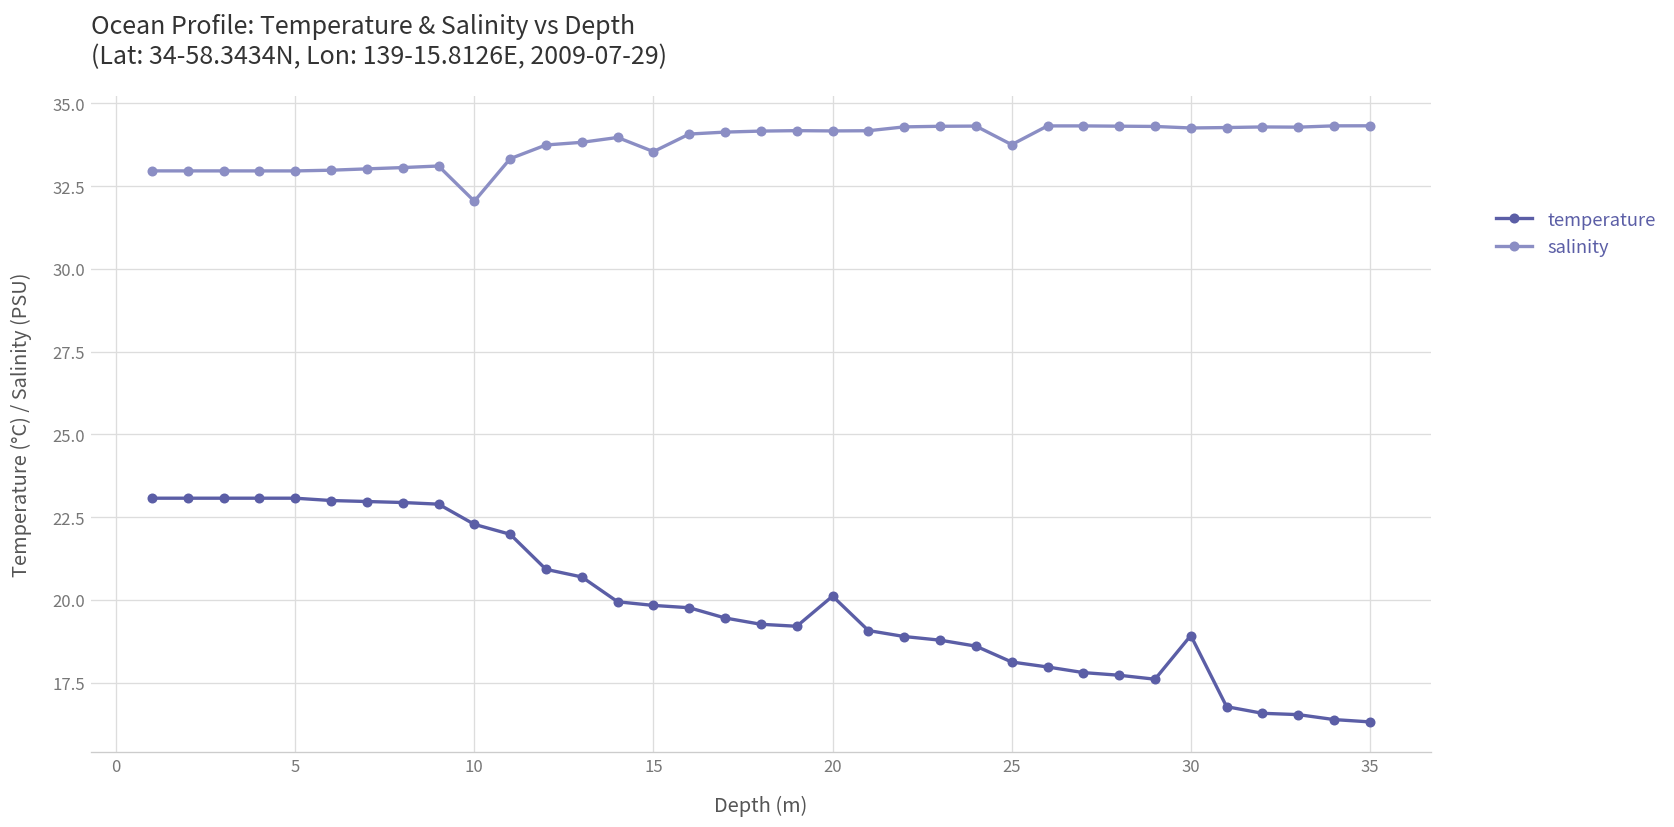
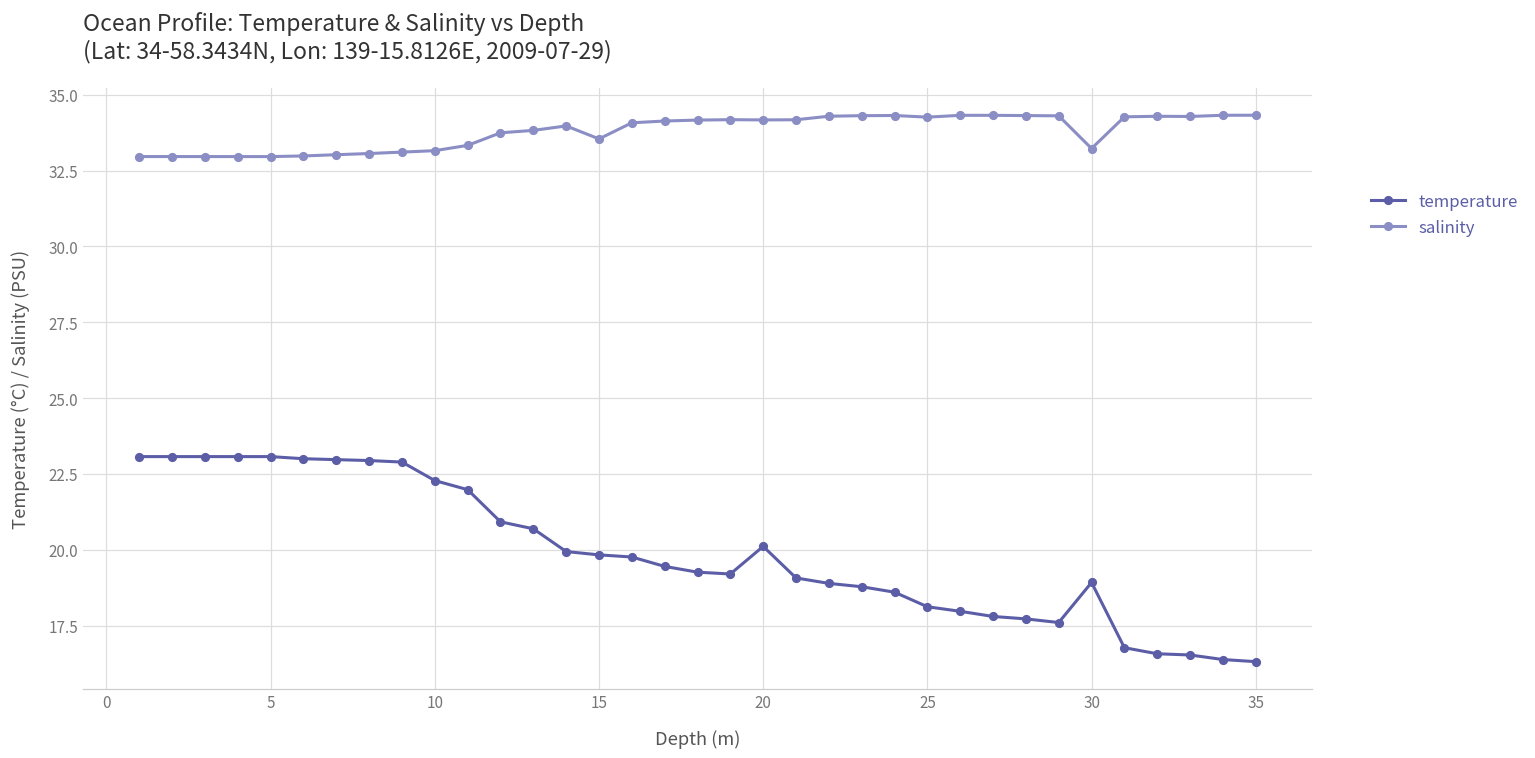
  {
    "temperature": {
      "5": 23.1,
      "10": 22.3,
      "15": 19.8,
      "20": 20.1,
      "25": 18.1,
      "30": 18.9,
      "35": 16.3
    },
    "salinity": {
      "5": 33.0,
-     "10": 32.0,
+     "10": 33.2,
      "15": 33.5,
      "20": 34.2,
-     "25": 33.8,
-     "30": 34.3,
+     "25": 34.3,
+     "30": 33.2,
      "35": 34.3
    }
  }
